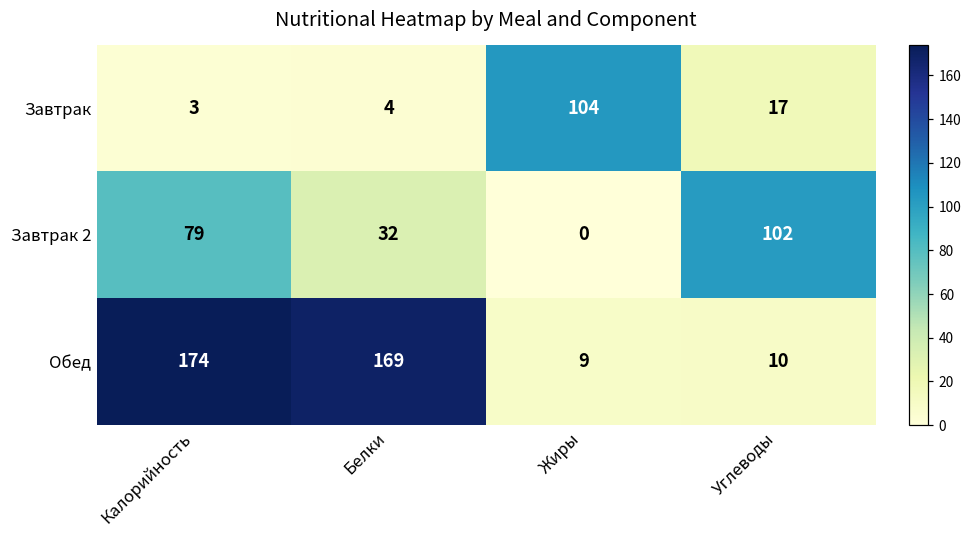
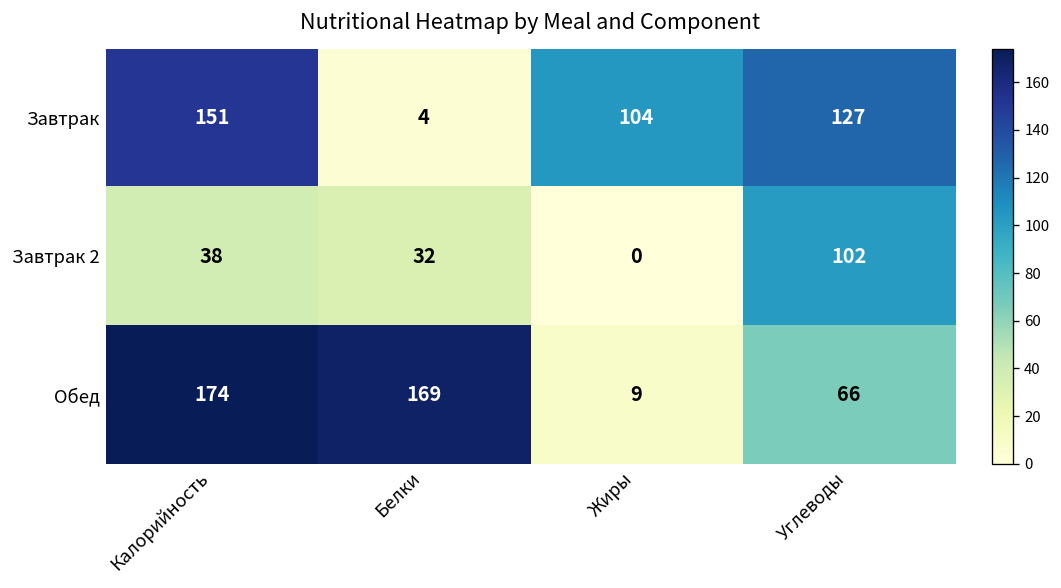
  {
    "Завтрак": {
-     "Калорийность": 3,
+     "Калорийность": 151,
      "Белки": 4,
      "Жиры": 104,
-     "Углеводы": 17
+     "Углеводы": 127
    },
    "Завтрак 2": {
-     "Калорийность": 79,
+     "Калорийность": 38,
      "Белки": 32,
      "Жиры": 0,
      "Углеводы": 102
    },
    "Обед": {
      "Калорийность": 174,
      "Белки": 169,
      "Жиры": 9,
-     "Углеводы": 10
+     "Углеводы": 66
    }
  }
